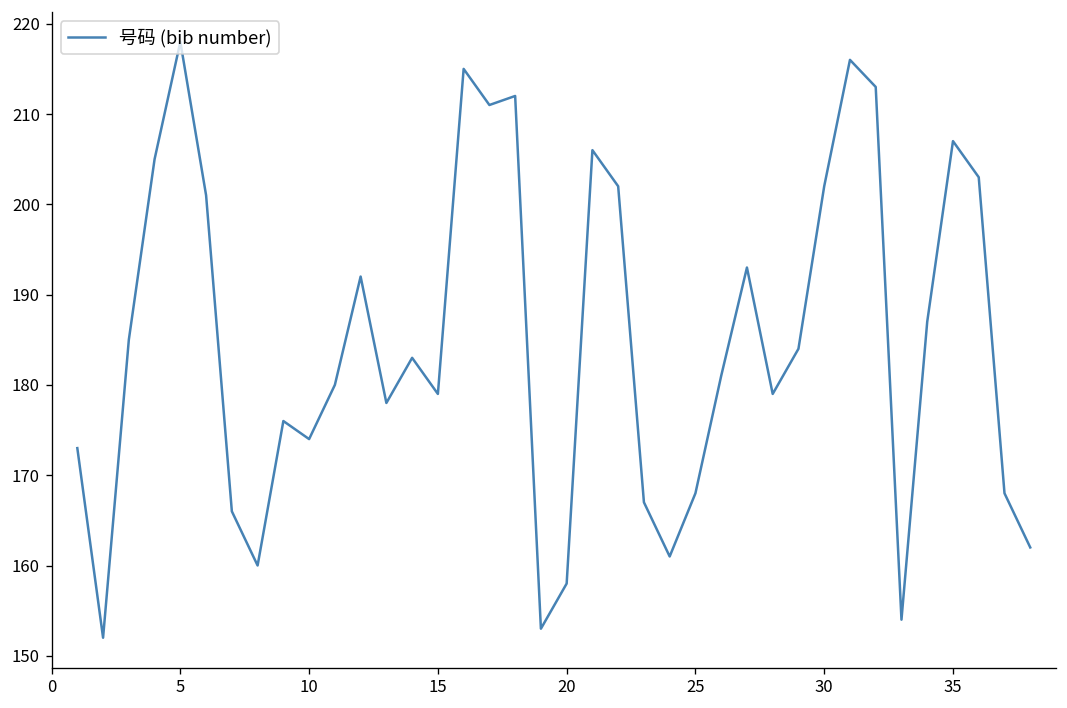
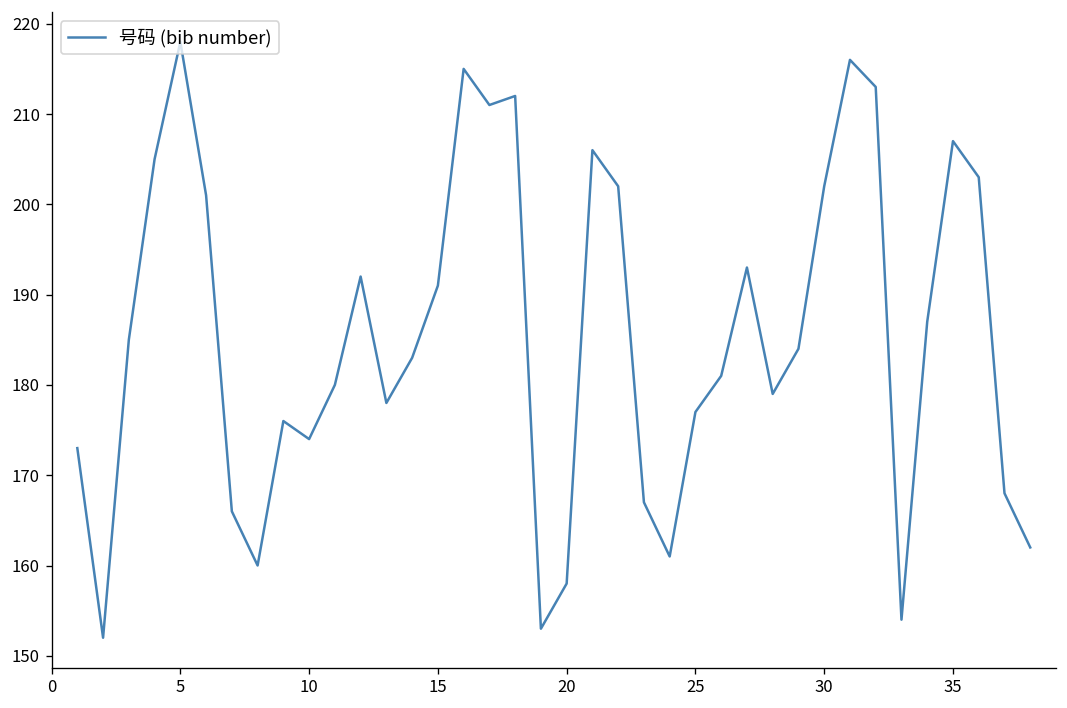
  {
    "10": 174,
-   "15": 179,
+   "15": 191,
    "20": 158,
-   "25": 168,
+   "25": 177,
    "30": 202,
    "35": 207
  }
